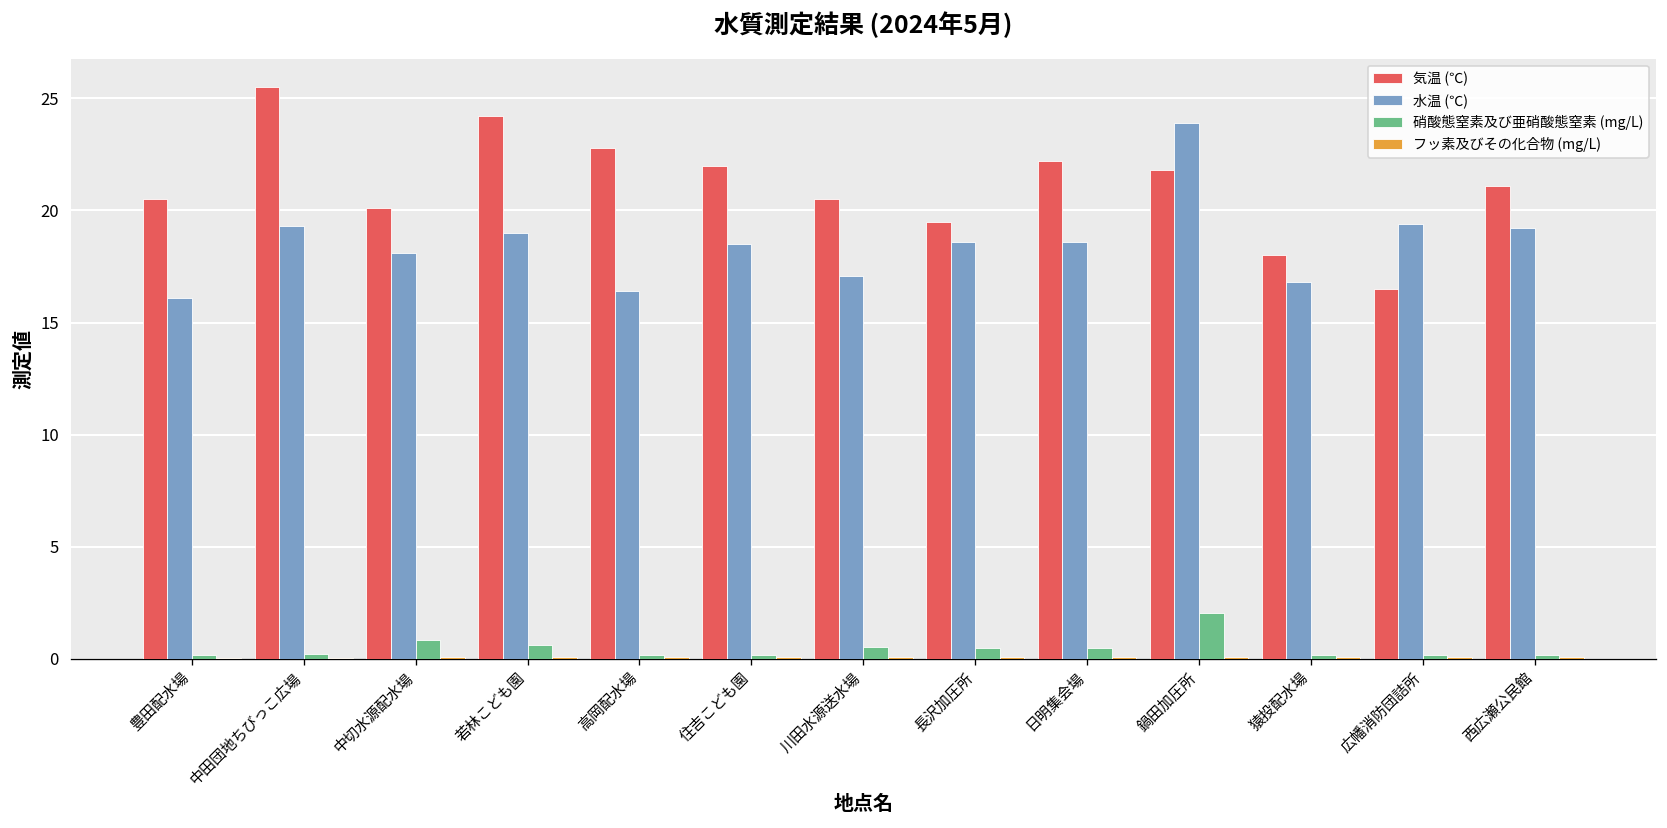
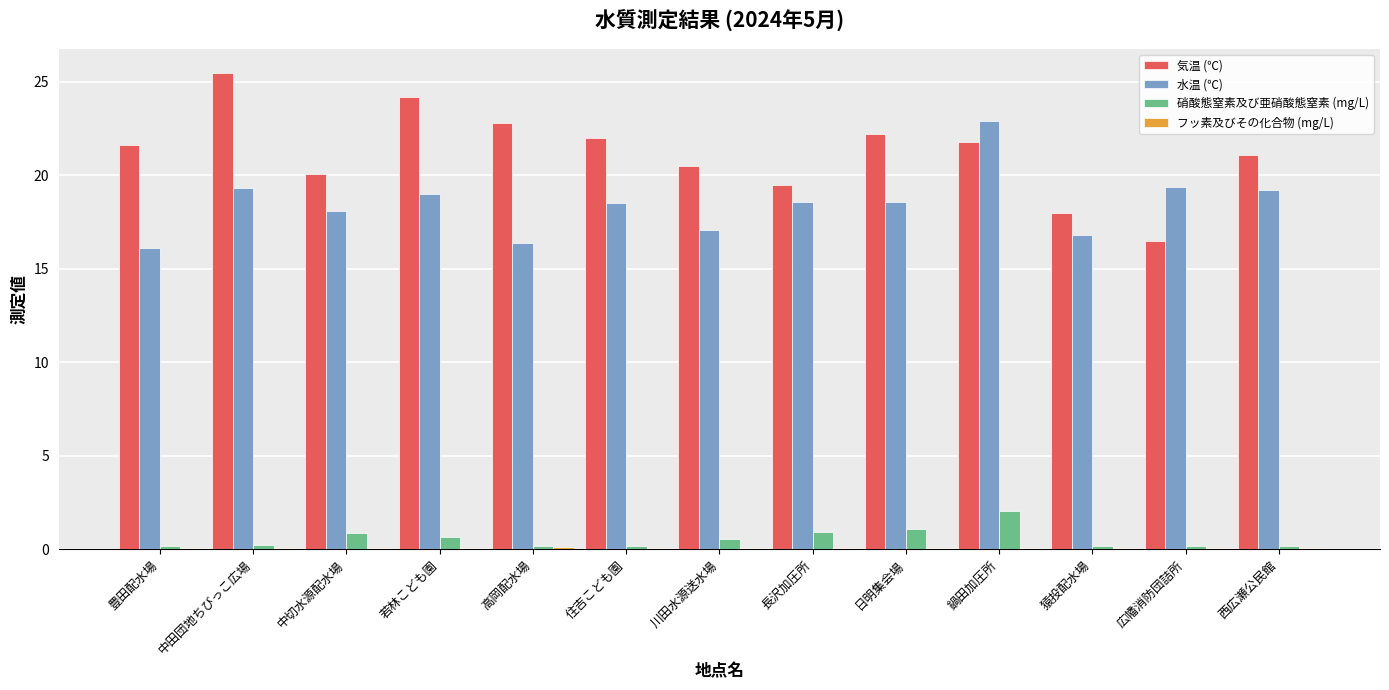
  {
    "気温 (℃)": {
-     "豊田配水場": 20.5,
+     "豊田配水場": 21.6,
      "中田団地ちびっこ広場": 25.5,
      "中切水源配水場": 20.1,
      "若林こども園": 24.2,
      "高岡配水場": 22.8,
      "住吉こども園": 22.0,
      "川田水源送水場": 20.5,
      "長沢加圧所": 19.5,
      "日明集会場": 22.2,
      "鍋田加圧所": 21.8,
      "猿投配水場": 18.0,
      "広幡消防団詰所": 16.5,
      "西広瀬公民館": 21.1
    },
    "水温 (℃)": {
      "豊田配水場": 16.1,
      "中田団地ちびっこ広場": 19.3,
      "中切水源配水場": 18.1,
      "若林こども園": 19.0,
      "高岡配水場": 16.4,
      "住吉こども園": 18.5,
      "川田水源送水場": 17.1,
      "長沢加圧所": 18.6,
      "日明集会場": 18.6,
-     "鍋田加圧所": 23.9,
+     "鍋田加圧所": 22.9,
      "猿投配水場": 16.8,
      "広幡消防団詰所": 19.4,
      "西広瀬公民館": 19.2
    },
    "硝酸態窒素及び亜硝酸態窒素 (mg/L)": {
      "豊田配水場": 0.2,
      "中田団地ちびっこ広場": 0.2,
      "中切水源配水場": 0.8,
      "若林こども園": 0.6,
      "高岡配水場": 0.2,
      "住吉こども園": 0.2,
      "川田水源送水場": 0.5,
-     "長沢加圧所": 0.5,
-     "日明集会場": 0.5,
+     "長沢加圧所": 0.9,
+     "日明集会場": 1.1,
      "鍋田加圧所": 2.1,
      "猿投配水場": 0.2,
      "広幡消防団詰所": 0.2,
      "西広瀬公民館": 0.2
    }
  }
